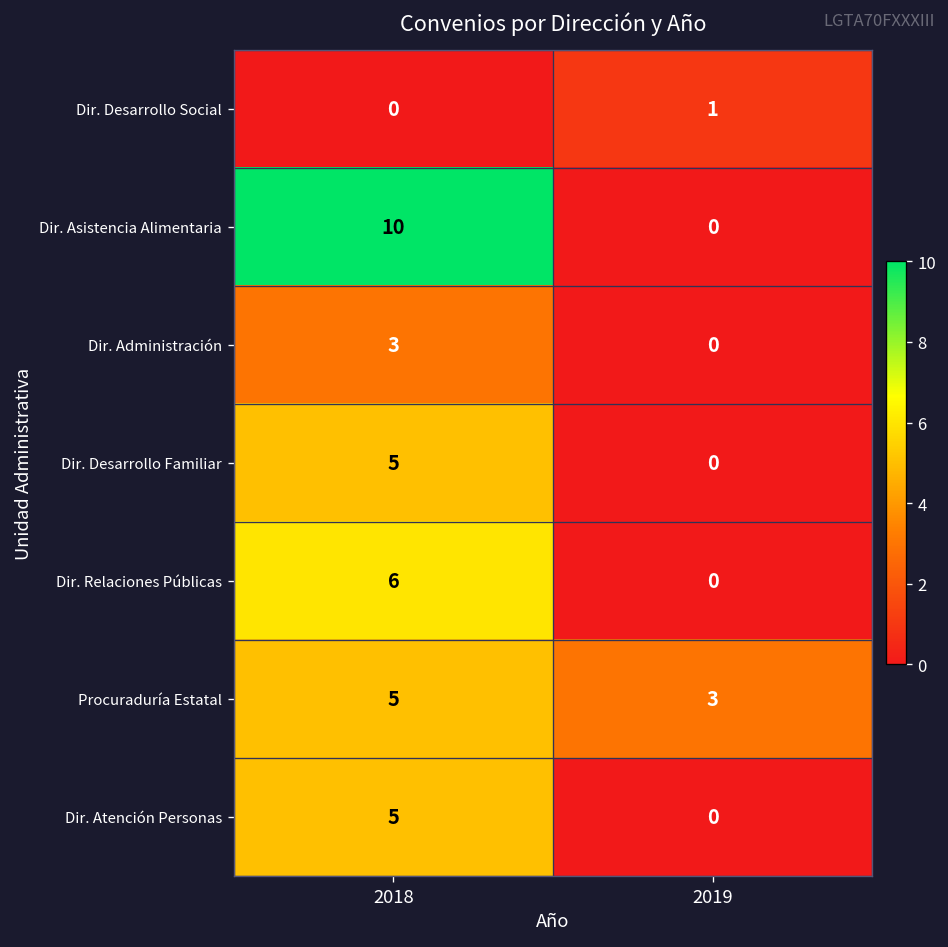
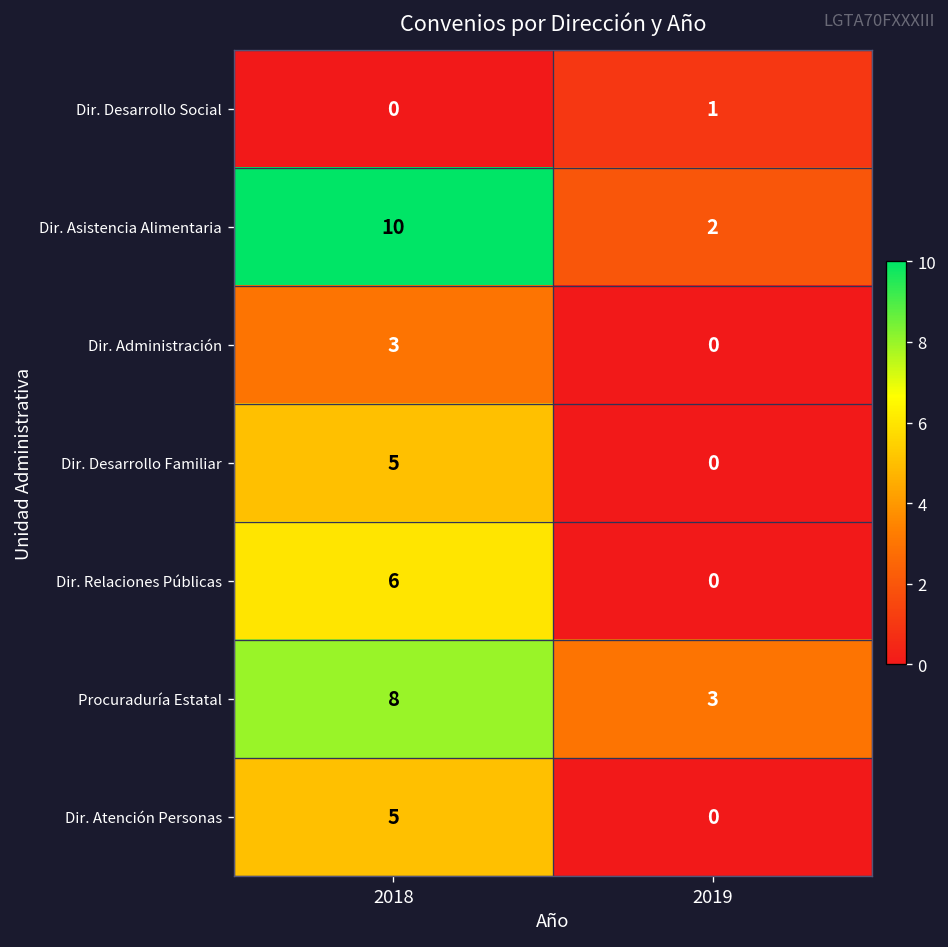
  {
    "Dir. Desarrollo Social": {
      "2018": 0,
      "2019": 1
    },
    "Dir. Asistencia Alimentaria": {
      "2018": 10,
-     "2019": 0
+     "2019": 2
    },
    "Dir. Administración": {
      "2018": 3,
      "2019": 0
    },
    "Dir. Desarrollo Familiar": {
      "2018": 5,
      "2019": 0
    },
    "Dir. Relaciones Públicas": {
      "2018": 6,
      "2019": 0
    },
    "Procuraduría Estatal": {
-     "2018": 5,
+     "2018": 8,
      "2019": 3
    },
    "Dir. Atención Personas": {
      "2018": 5,
      "2019": 0
    }
  }
